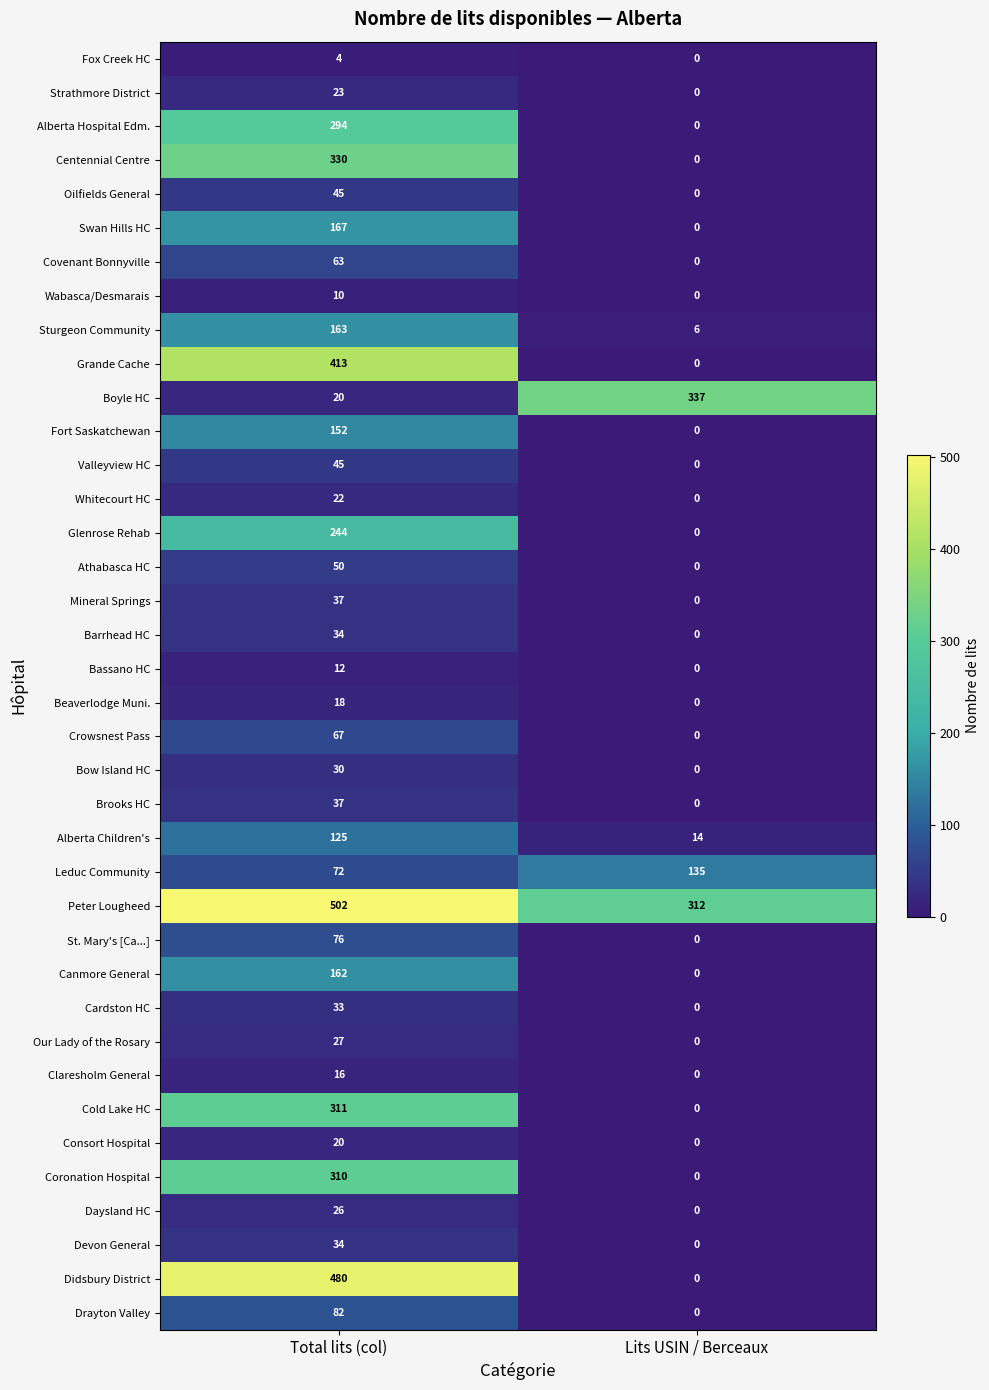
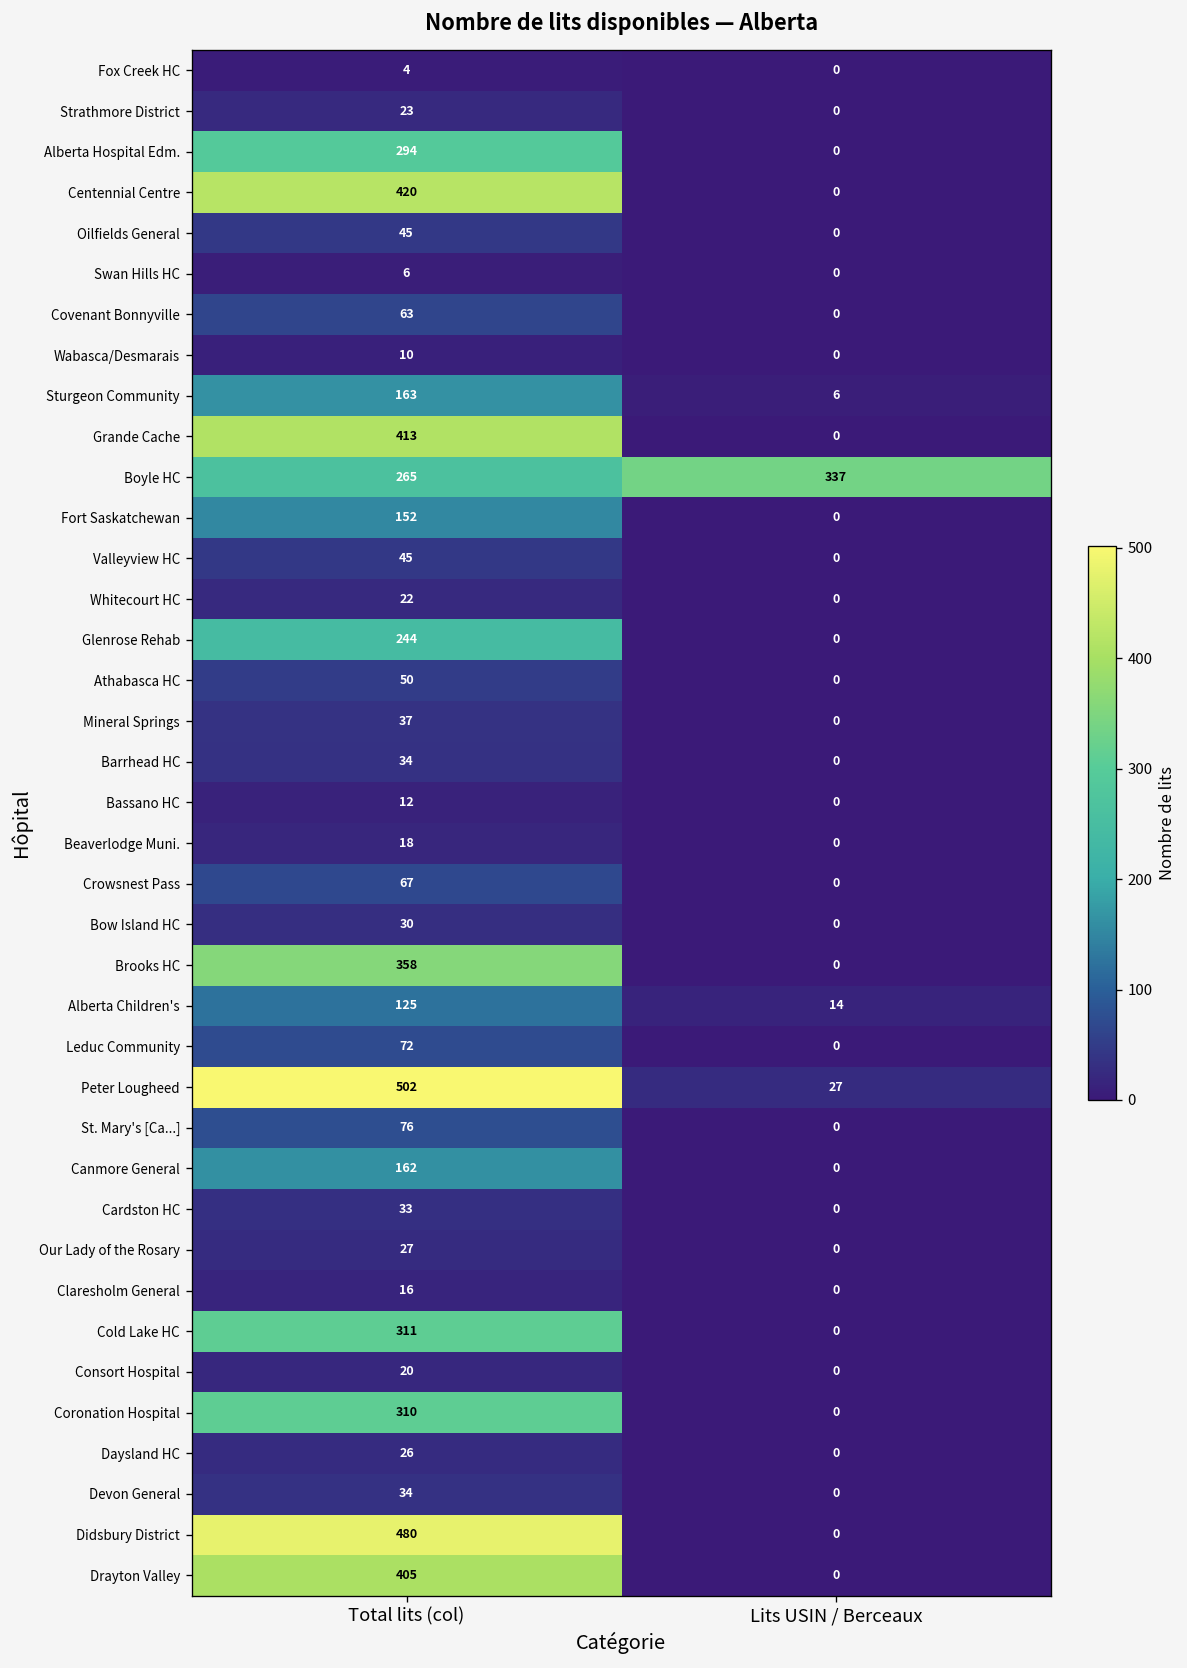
  {
    "Fox Creek HC": {
      "Total lits (col)": 4,
      "Lits USIN / Berceaux": 0
    },
    "Strathmore District": {
      "Total lits (col)": 23,
      "Lits USIN / Berceaux": 0
    },
    "Alberta Hospital Edm.": {
      "Total lits (col)": 294,
      "Lits USIN / Berceaux": 0
    },
    "Centennial Centre": {
-     "Total lits (col)": 330,
+     "Total lits (col)": 420,
      "Lits USIN / Berceaux": 0
    },
    "Oilfields General": {
      "Total lits (col)": 45,
      "Lits USIN / Berceaux": 0
    },
    "Swan Hills HC": {
-     "Total lits (col)": 167,
+     "Total lits (col)": 6,
      "Lits USIN / Berceaux": 0
    },
    "Covenant Bonnyville": {
      "Total lits (col)": 63,
      "Lits USIN / Berceaux": 0
    },
    "Wabasca/Desmarais": {
      "Total lits (col)": 10,
      "Lits USIN / Berceaux": 0
    },
    "Sturgeon Community": {
      "Total lits (col)": 163,
      "Lits USIN / Berceaux": 6
    },
    "Grande Cache": {
      "Total lits (col)": 413,
      "Lits USIN / Berceaux": 0
    },
    "Boyle HC": {
-     "Total lits (col)": 20,
+     "Total lits (col)": 265,
      "Lits USIN / Berceaux": 337
    },
    "Fort Saskatchewan": {
      "Total lits (col)": 152,
      "Lits USIN / Berceaux": 0
    },
    "Valleyview HC": {
      "Total lits (col)": 45,
      "Lits USIN / Berceaux": 0
    },
    "Whitecourt HC": {
      "Total lits (col)": 22,
      "Lits USIN / Berceaux": 0
    },
    "Glenrose Rehab": {
      "Total lits (col)": 244,
      "Lits USIN / Berceaux": 0
    },
    "Athabasca HC": {
      "Total lits (col)": 50,
      "Lits USIN / Berceaux": 0
    },
    "Mineral Springs": {
      "Total lits (col)": 37,
      "Lits USIN / Berceaux": 0
    },
    "Barrhead HC": {
      "Total lits (col)": 34,
      "Lits USIN / Berceaux": 0
    },
    "Bassano HC": {
      "Total lits (col)": 12,
      "Lits USIN / Berceaux": 0
    },
    "Beaverlodge Muni.": {
      "Total lits (col)": 18,
      "Lits USIN / Berceaux": 0
    },
    "Crowsnest Pass": {
      "Total lits (col)": 67,
      "Lits USIN / Berceaux": 0
    },
    "Bow Island HC": {
      "Total lits (col)": 30,
      "Lits USIN / Berceaux": 0
    },
    "Brooks HC": {
-     "Total lits (col)": 37,
+     "Total lits (col)": 358,
      "Lits USIN / Berceaux": 0
    },
    "Alberta Children's": {
      "Total lits (col)": 125,
      "Lits USIN / Berceaux": 14
    },
    "Leduc Community": {
      "Total lits (col)": 72,
-     "Lits USIN / Berceaux": 135
+     "Lits USIN / Berceaux": 0
    },
    "Peter Lougheed": {
      "Total lits (col)": 502,
-     "Lits USIN / Berceaux": 312
+     "Lits USIN / Berceaux": 27
    },
    "St. Mary's [Ca...]": {
      "Total lits (col)": 76,
      "Lits USIN / Berceaux": 0
    },
    "Canmore General": {
      "Total lits (col)": 162,
      "Lits USIN / Berceaux": 0
    },
    "Cardston HC": {
      "Total lits (col)": 33,
      "Lits USIN / Berceaux": 0
    },
    "Our Lady of the Rosary": {
      "Total lits (col)": 27,
      "Lits USIN / Berceaux": 0
    },
    "Claresholm General": {
      "Total lits (col)": 16,
      "Lits USIN / Berceaux": 0
    },
    "Cold Lake HC": {
      "Total lits (col)": 311,
      "Lits USIN / Berceaux": 0
    },
    "Consort Hospital": {
      "Total lits (col)": 20,
      "Lits USIN / Berceaux": 0
    },
    "Coronation Hospital": {
      "Total lits (col)": 310,
      "Lits USIN / Berceaux": 0
    },
    "Daysland HC": {
      "Total lits (col)": 26,
      "Lits USIN / Berceaux": 0
    },
    "Devon General": {
      "Total lits (col)": 34,
      "Lits USIN / Berceaux": 0
    },
    "Didsbury District": {
      "Total lits (col)": 480,
      "Lits USIN / Berceaux": 0
    },
    "Drayton Valley": {
-     "Total lits (col)": 82,
+     "Total lits (col)": 405,
      "Lits USIN / Berceaux": 0
    }
  }
